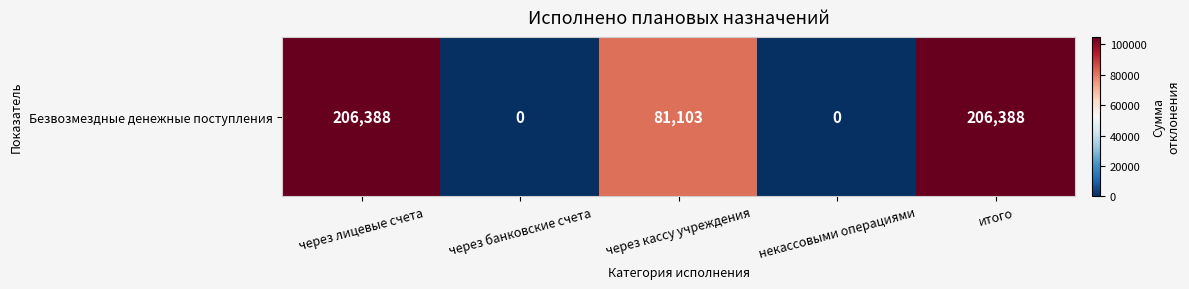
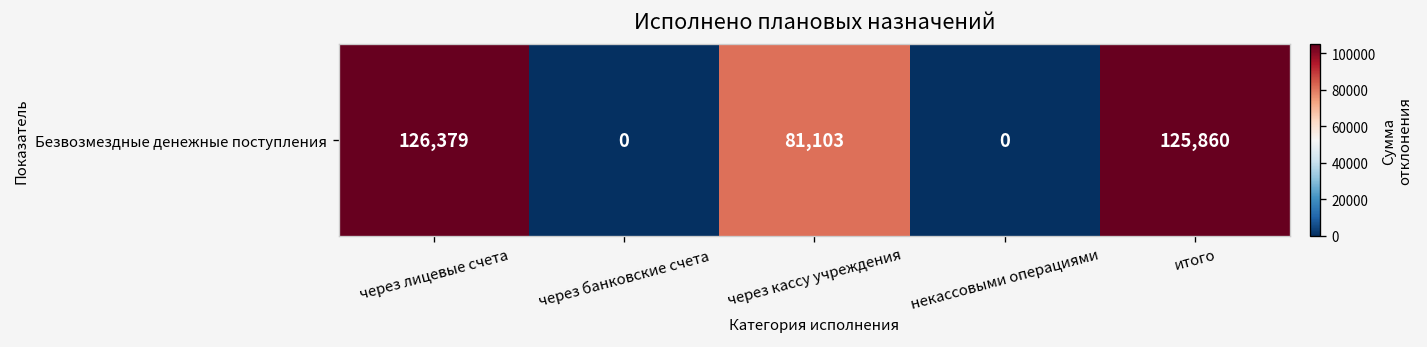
  {
    "Безвозмездные денежные поступления": {
-     "через лицевые счета": "206,388",
+     "через лицевые счета": "126,379",
      "через банковские счета": "0",
      "через кассу учреждения": "81,103",
      "некассовыми операциями": "0",
-     "итого": "206,388"
+     "итого": "125,860"
    }
  }
